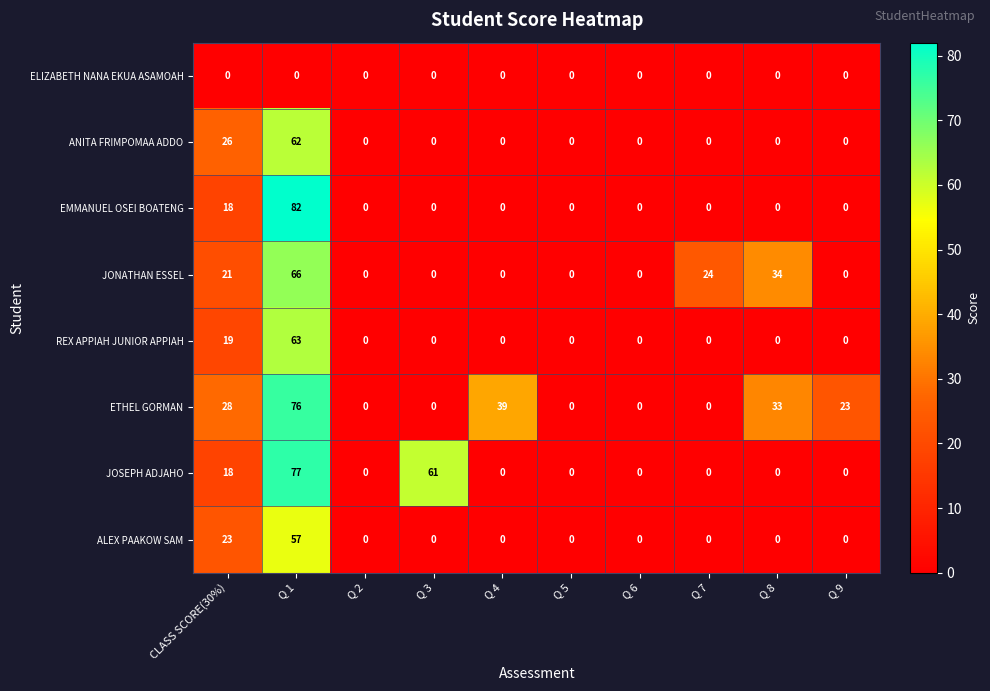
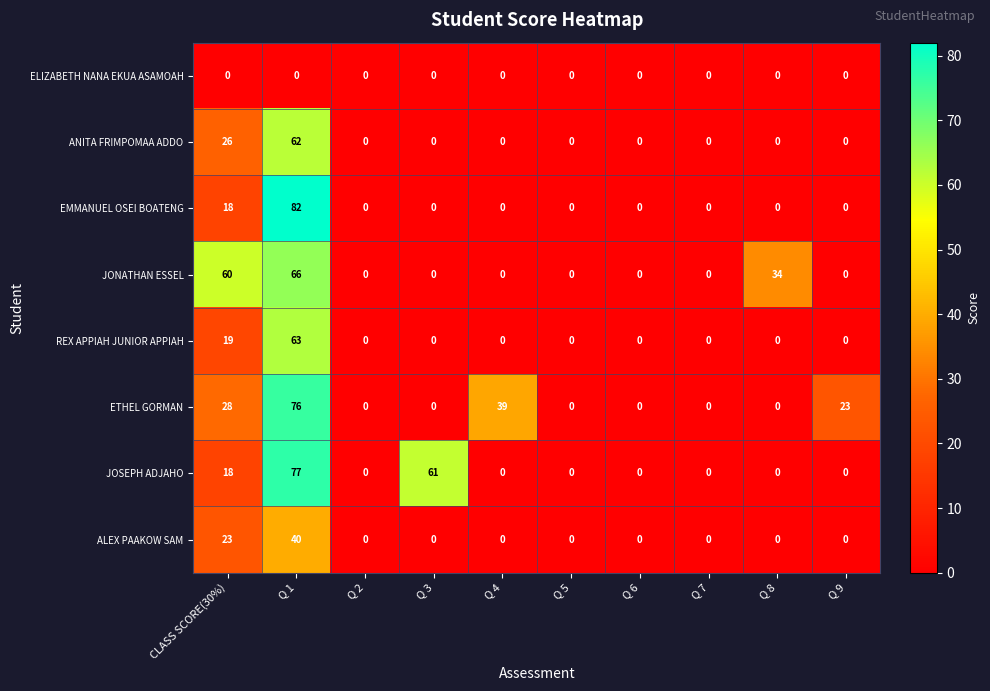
  {
    "ELIZABETH NANA EKUA ASAMOAH": {
      "CLASS SCORE(30%)": 0,
      "Q 1": 0,
      "Q 2": 0,
      "Q 3": 0,
      "Q 4": 0,
      "Q 5": 0,
      "Q 6": 0,
      "Q 7": 0,
      "Q 8": 0,
      "Q 9": 0
    },
    "ANITA FRIMPOMAA ADDO": {
      "CLASS SCORE(30%)": 26,
      "Q 1": 62,
      "Q 2": 0,
      "Q 3": 0,
      "Q 4": 0,
      "Q 5": 0,
      "Q 6": 0,
      "Q 7": 0,
      "Q 8": 0,
      "Q 9": 0
    },
    "EMMANUEL OSEI BOATENG": {
      "CLASS SCORE(30%)": 18,
      "Q 1": 82,
      "Q 2": 0,
      "Q 3": 0,
      "Q 4": 0,
      "Q 5": 0,
      "Q 6": 0,
      "Q 7": 0,
      "Q 8": 0,
      "Q 9": 0
    },
    "JONATHAN ESSEL": {
-     "CLASS SCORE(30%)": 21,
+     "CLASS SCORE(30%)": 60,
      "Q 1": 66,
      "Q 2": 0,
      "Q 3": 0,
      "Q 4": 0,
      "Q 5": 0,
      "Q 6": 0,
-     "Q 7": 24,
+     "Q 7": 0,
      "Q 8": 34,
      "Q 9": 0
    },
    "REX APPIAH JUNIOR APPIAH": {
      "CLASS SCORE(30%)": 19,
      "Q 1": 63,
      "Q 2": 0,
      "Q 3": 0,
      "Q 4": 0,
      "Q 5": 0,
      "Q 6": 0,
      "Q 7": 0,
      "Q 8": 0,
      "Q 9": 0
    },
    "ETHEL GORMAN": {
      "CLASS SCORE(30%)": 28,
      "Q 1": 76,
      "Q 2": 0,
      "Q 3": 0,
      "Q 4": 39,
      "Q 5": 0,
      "Q 6": 0,
      "Q 7": 0,
-     "Q 8": 33,
+     "Q 8": 0,
      "Q 9": 23
    },
    "JOSEPH ADJAHO": {
      "CLASS SCORE(30%)": 18,
      "Q 1": 77,
      "Q 2": 0,
      "Q 3": 61,
      "Q 4": 0,
      "Q 5": 0,
      "Q 6": 0,
      "Q 7": 0,
      "Q 8": 0,
      "Q 9": 0
    },
    "ALEX PAAKOW SAM": {
      "CLASS SCORE(30%)": 23,
-     "Q 1": 57,
+     "Q 1": 40,
      "Q 2": 0,
      "Q 3": 0,
      "Q 4": 0,
      "Q 5": 0,
      "Q 6": 0,
      "Q 7": 0,
      "Q 8": 0,
      "Q 9": 0
    }
  }
